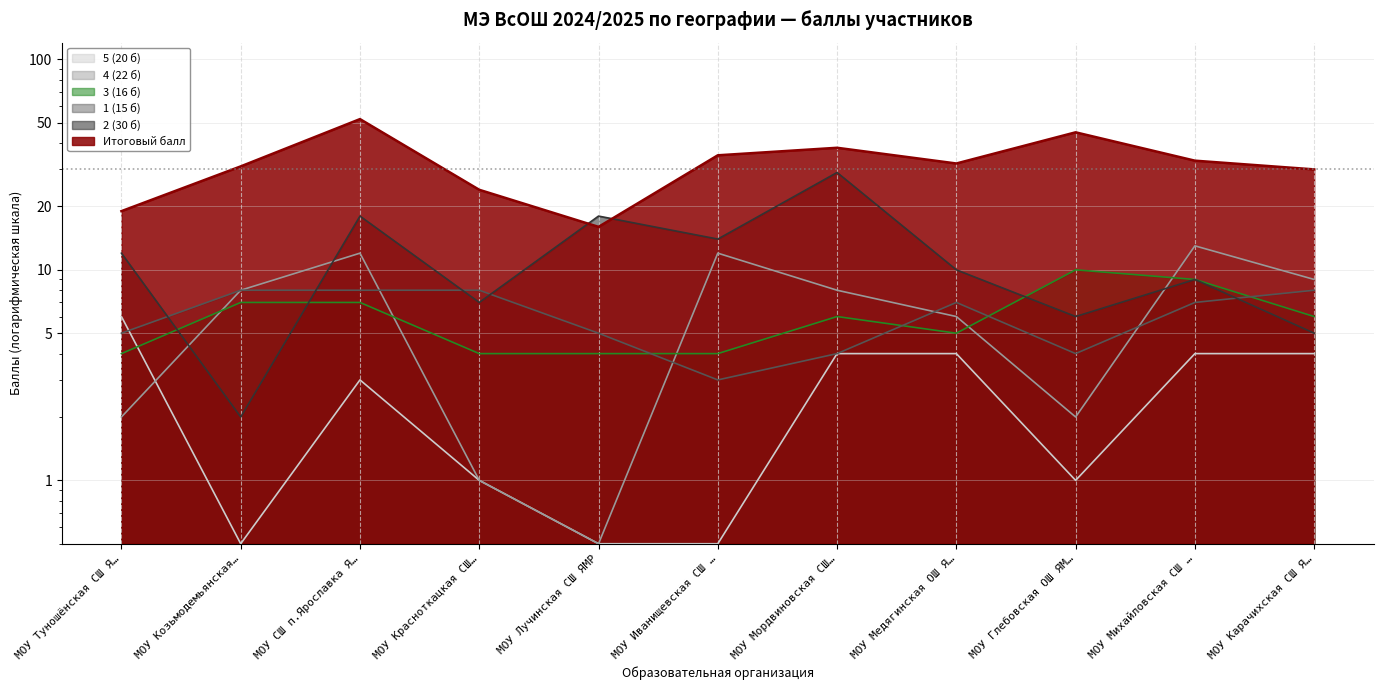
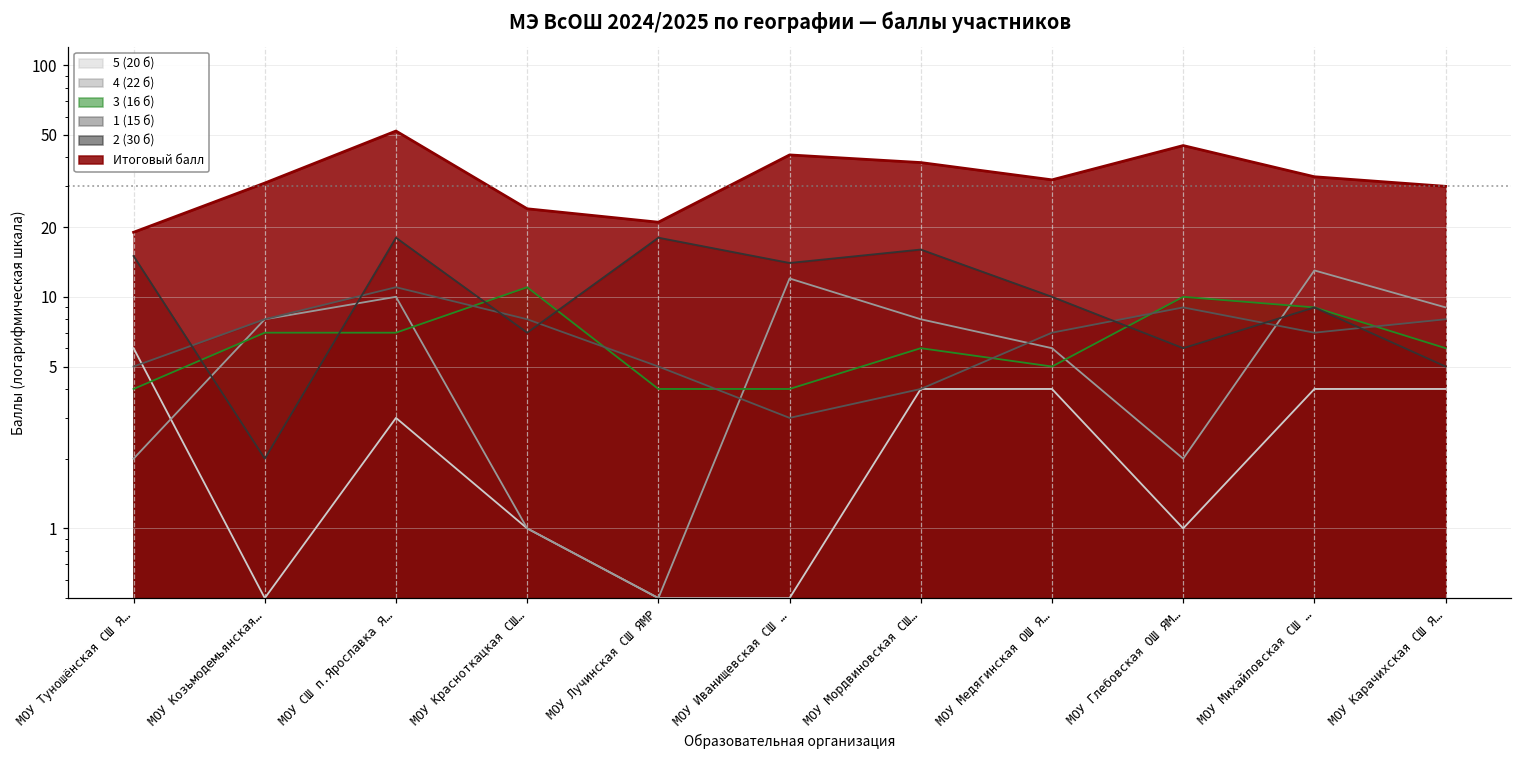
  {
    "5 (20 б)": {
      "МОУ Туношёнская СШ Я…": 6,
      "МОУ Козьмодемьянская…": 0.50,
      "МОУ СШ п.Ярославка Я…": 3,
      "МОУ Иванищевская СШ …": 0.50,
      "МОУ Медягинская ОШ Я…": 4,
      "МОУ Глебовская ОШ ЯМ…": 1,
      "МОУ Михайловская СШ …": 4,
      "МОУ Карачихская СШ Я…": 4
    },
    "4 (22 б)": {
      "МОУ Туношёнская СШ Я…": 2,
-     "МОУ СШ п.Ярославка Я…": 12,
+     "МОУ СШ п.Ярославка Я…": 10,
      "МОУ Иванищевская СШ …": 12,
      "МОУ Мордвиновская СШ…": 8,
      "МОУ Медягинская ОШ Я…": 6,
      "МОУ Глебовская ОШ ЯМ…": 2,
      "МОУ Михайловская СШ …": 13,
      "МОУ Карачихская СШ Я…": 9
    },
    "3 (16 б)": {
      "МОУ Туношёнская СШ Я…": 4,
      "МОУ Козьмодемьянская…": 7,
      "МОУ СШ п.Ярославка Я…": 7,
-     "МОУ Красноткацкая СШ…": 4,
+     "МОУ Красноткацкая СШ…": 11,
      "МОУ Лучинская СШ ЯМР": 4,
      "МОУ Иванищевская СШ …": 4,
      "МОУ Мордвиновская СШ…": 6,
      "МОУ Медягинская ОШ Я…": 5,
      "МОУ Глебовская ОШ ЯМ…": 10,
      "МОУ Карачихская СШ Я…": 6
    },
    "1 (15 б)": {
      "МОУ Туношёнская СШ Я…": 5,
-     "МОУ СШ п.Ярославка Я…": 8,
+     "МОУ СШ п.Ярославка Я…": 11,
      "МОУ Красноткацкая СШ…": 8,
      "МОУ Лучинская СШ ЯМР": 5,
      "МОУ Иванищевская СШ …": 3,
      "МОУ Медягинская ОШ Я…": 7,
-     "МОУ Глебовская ОШ ЯМ…": 4,
+     "МОУ Глебовская ОШ ЯМ…": 9,
      "МОУ Михайловская СШ …": 7,
      "МОУ Карачихская СШ Я…": 8
    },
    "2 (30 б)": {
-     "МОУ Туношёнская СШ Я…": 12,
+     "МОУ Туношёнская СШ Я…": 15,
      "МОУ Козьмодемьянская…": 2,
      "МОУ СШ п.Ярославка Я…": 18,
      "МОУ Красноткацкая СШ…": 7,
      "МОУ Лучинская СШ ЯМР": 18,
      "МОУ Иванищевская СШ …": 14,
-     "МОУ Мордвиновская СШ…": 29,
+     "МОУ Мордвиновская СШ…": 16,
      "МОУ Медягинская ОШ Я…": 10,
      "МОУ Глебовская ОШ ЯМ…": 6,
      "МОУ Карачихская СШ Я…": 5
    },
    "Итоговый балл": {
      "МОУ Туношёнская СШ Я…": 19,
      "МОУ Козьмодемьянская…": 31,
      "МОУ СШ п.Ярославка Я…": 52,
      "МОУ Красноткацкая СШ…": 24,
-     "МОУ Лучинская СШ ЯМР": 16,
-     "МОУ Иванищевская СШ …": 35,
+     "МОУ Лучинская СШ ЯМР": 21,
+     "МОУ Иванищевская СШ …": 41,
      "МОУ Мордвиновская СШ…": 38,
      "МОУ Медягинская ОШ Я…": 32,
      "МОУ Глебовская ОШ ЯМ…": 45,
      "МОУ Михайловская СШ …": 33,
      "МОУ Карачихская СШ Я…": 30
    }
  }
